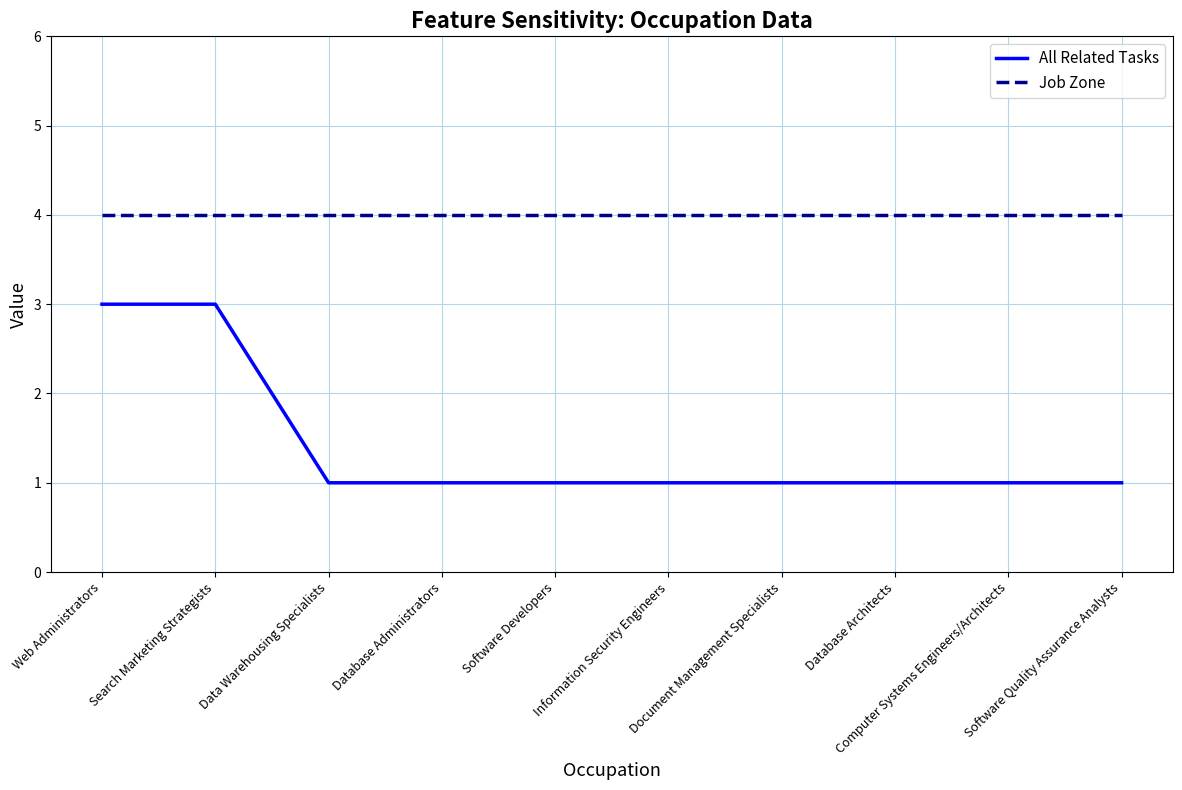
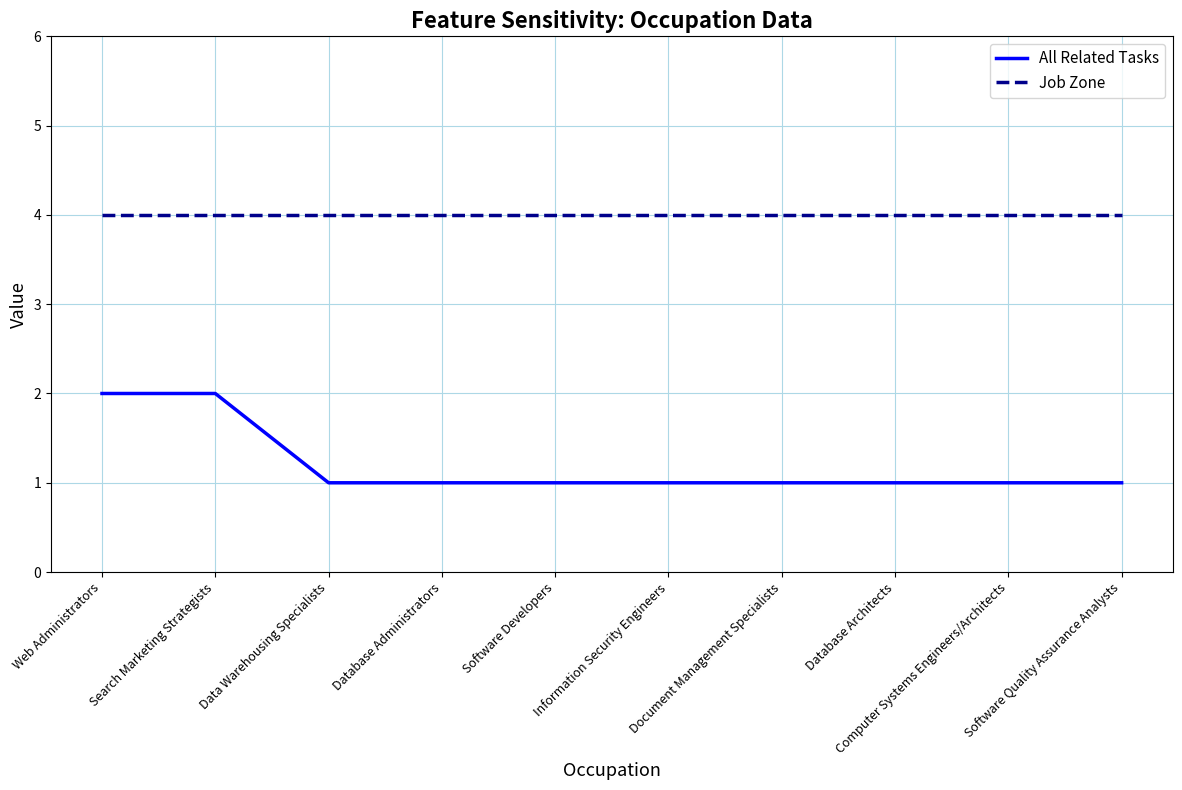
  {
    "All Related Tasks": {
-     "Web Administrators": 3,
-     "Search Marketing Strategists": 3,
+     "Web Administrators": 2,
+     "Search Marketing Strategists": 2,
      "Data Warehousing Specialists": 1,
      "Database Administrators": 1,
      "Software Developers": 1,
      "Information Security Engineers": 1,
      "Document Management Specialists": 1,
      "Database Architects": 1,
      "Computer Systems Engineers/Architects": 1,
      "Software Quality Assurance Analysts": 1
    },
    "Job Zone": {
      "Web Administrators": 4,
      "Search Marketing Strategists": 4,
      "Data Warehousing Specialists": 4,
      "Database Administrators": 4,
      "Software Developers": 4,
      "Information Security Engineers": 4,
      "Document Management Specialists": 4,
      "Database Architects": 4,
      "Computer Systems Engineers/Architects": 4,
      "Software Quality Assurance Analysts": 4
    }
  }
